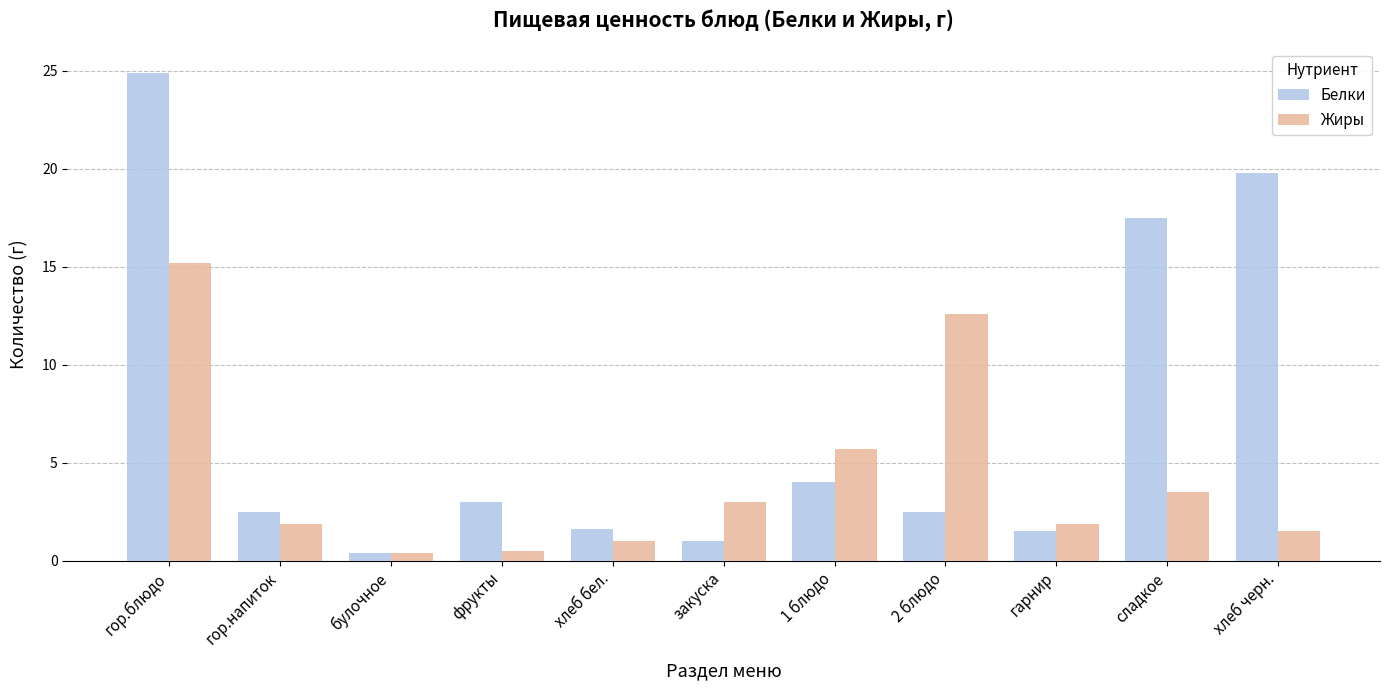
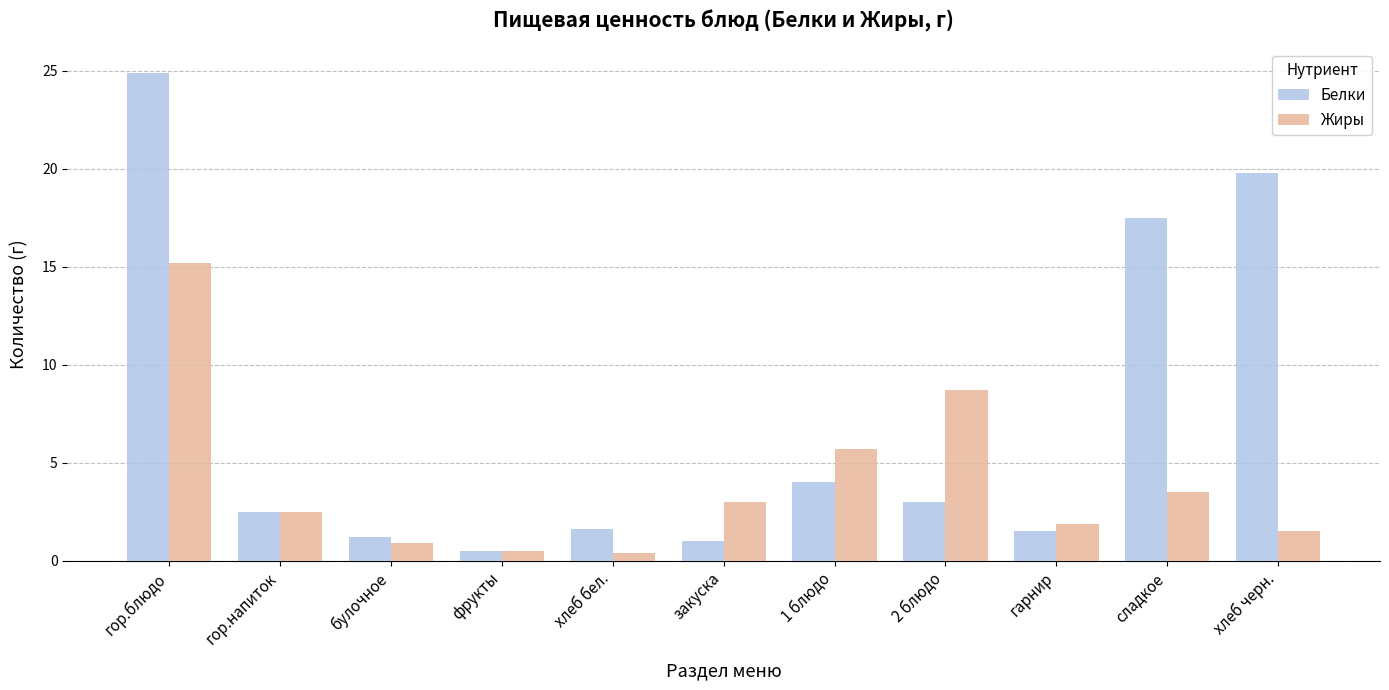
  {
    "Белки": {
      "гор.блюдо": 24.9,
      "гор.напиток": 2.5,
-     "булочное": 0.4,
-     "фрукты": 3.0,
+     "булочное": 1.2,
+     "фрукты": 0.5,
      "хлеб бел.": 1.6,
      "закуска": 1.0,
      "1 блюдо": 4.0,
-     "2 блюдо": 2.5,
+     "2 блюдо": 3.0,
      "гарнир": 1.5,
      "сладкое": 17.5,
      "хлеб черн.": 19.8
    },
    "Жиры": {
      "гор.блюдо": 15.2,
-     "гор.напиток": 1.9,
-     "булочное": 0.4,
+     "гор.напиток": 2.5,
+     "булочное": 0.9,
      "фрукты": 0.5,
-     "хлеб бел.": 1.0,
+     "хлеб бел.": 0.4,
      "закуска": 3.0,
      "1 блюдо": 5.7,
-     "2 блюдо": 12.6,
+     "2 блюдо": 8.7,
      "гарнир": 1.9,
      "сладкое": 3.5,
      "хлеб черн.": 1.5
    }
  }
